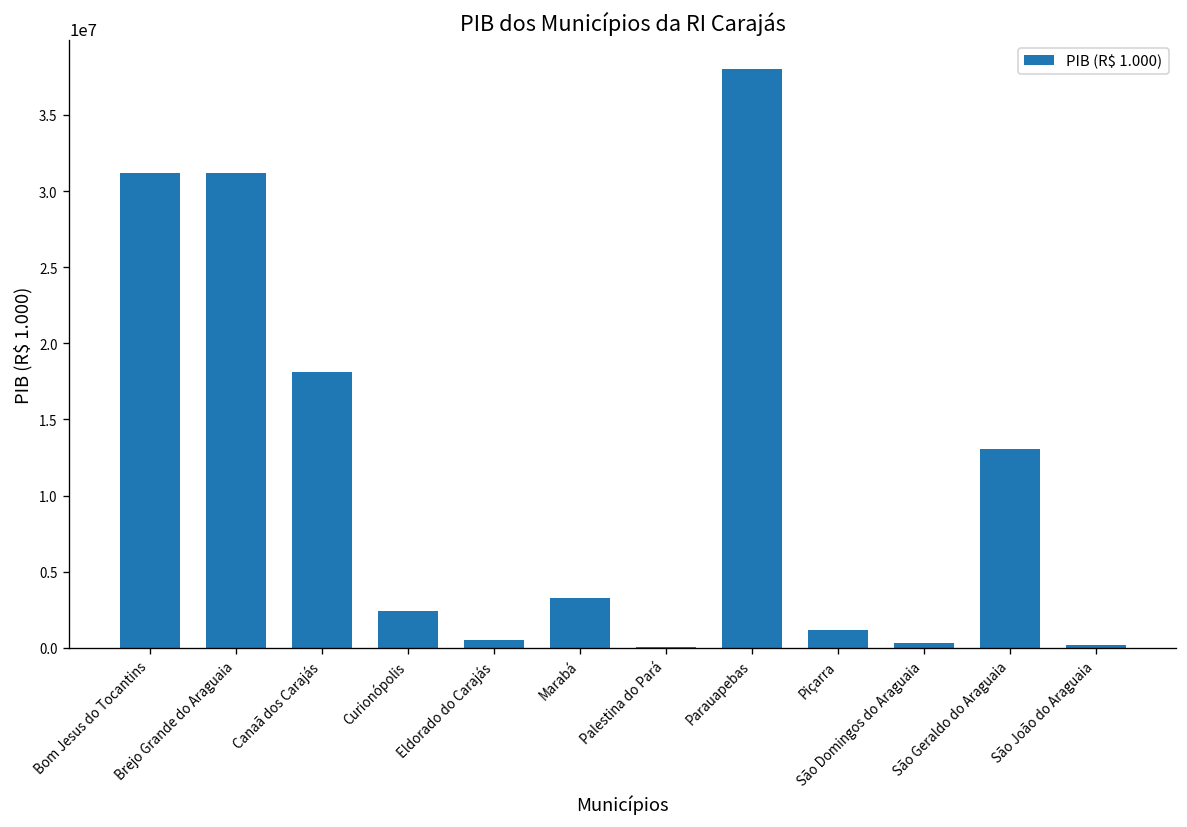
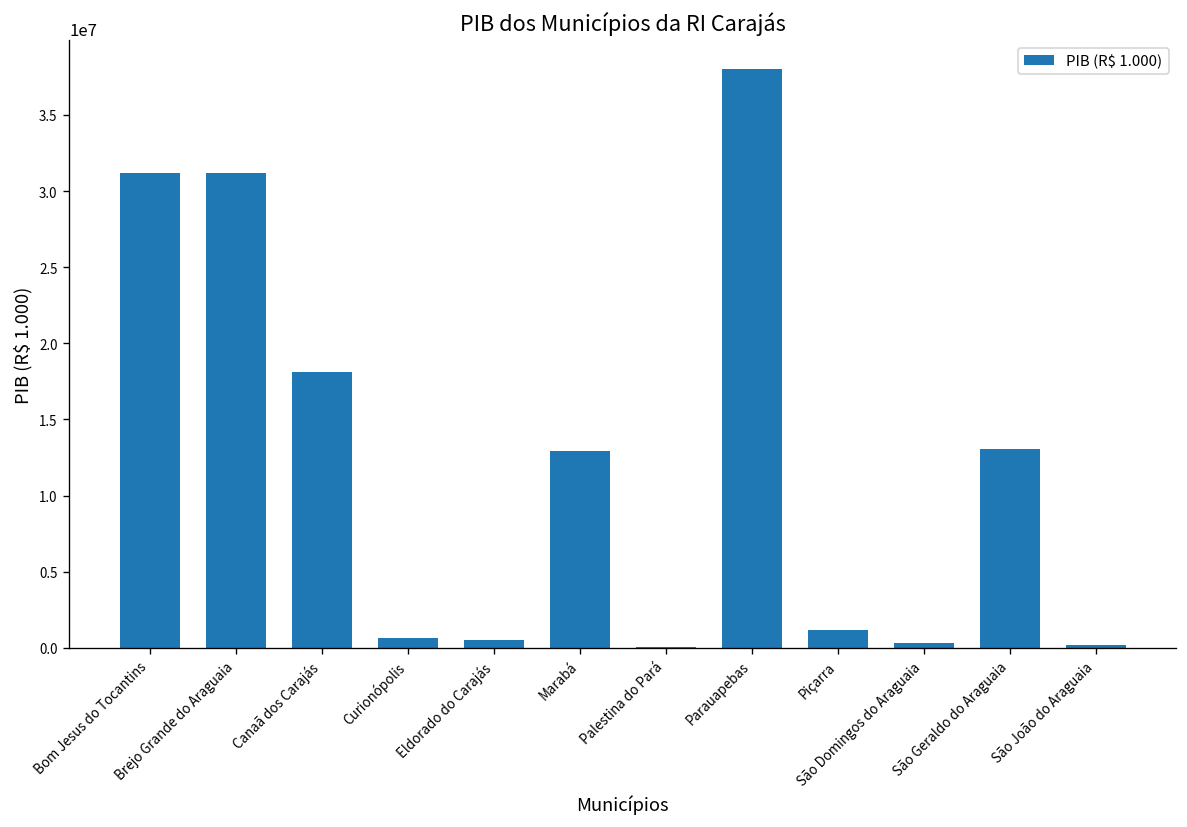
  {
    "Bom Jesus do Tocantins": 31200000,
    "Brejo Grande do Araguaia": 31200000,
    "Canaã dos Carajás": 18100000,
-   "Curionópolis": 2400000,
+   "Curionópolis": 600000,
    "Eldorado do Carajás": 500000,
-   "Marabá": 3300000,
+   "Marabá": 12900000,
    "Parauapebas": 38000000,
    "Piçarra": 1200000,
    "São Domingos do Araguaia": 300000,
    "São Geraldo do Araguaia": 13000000
  }
